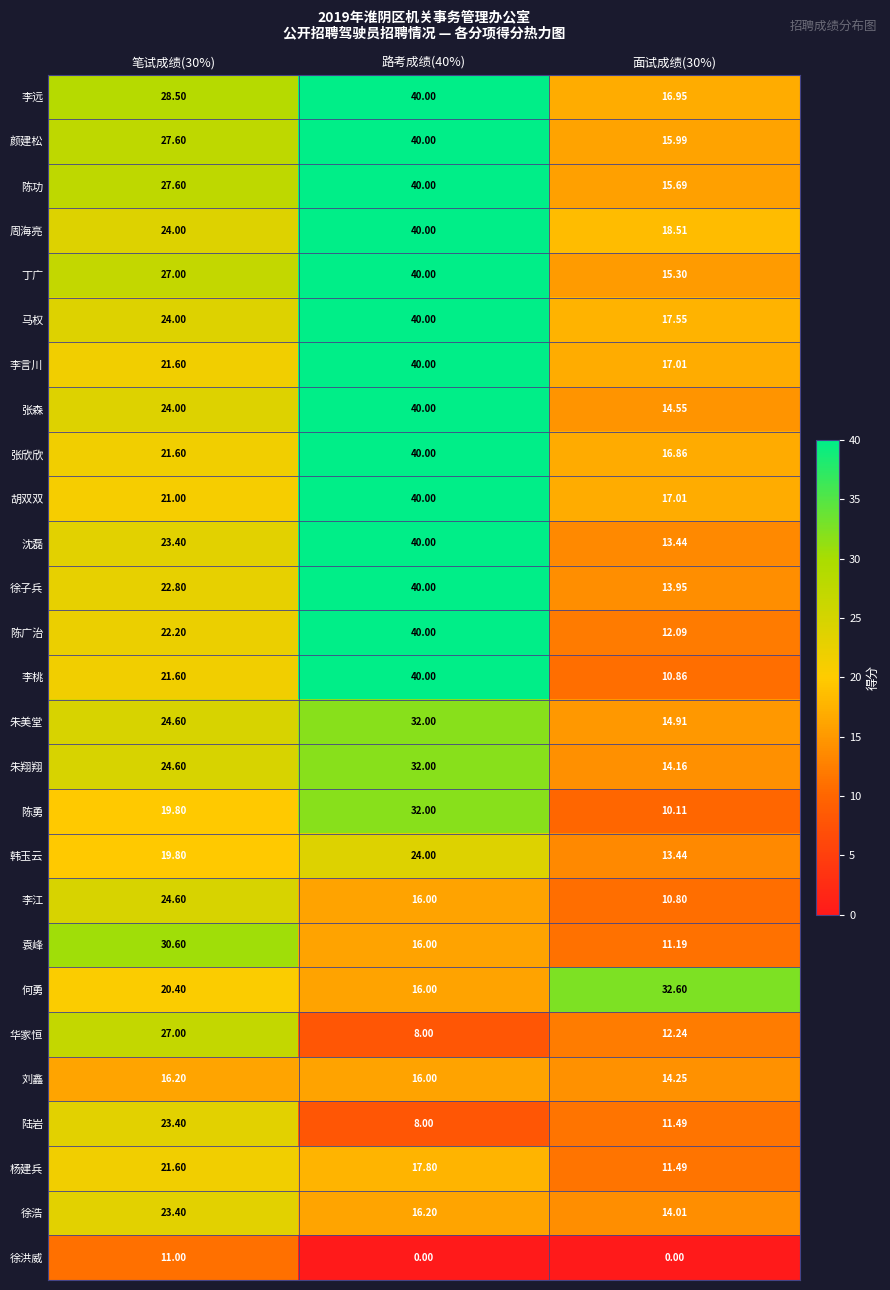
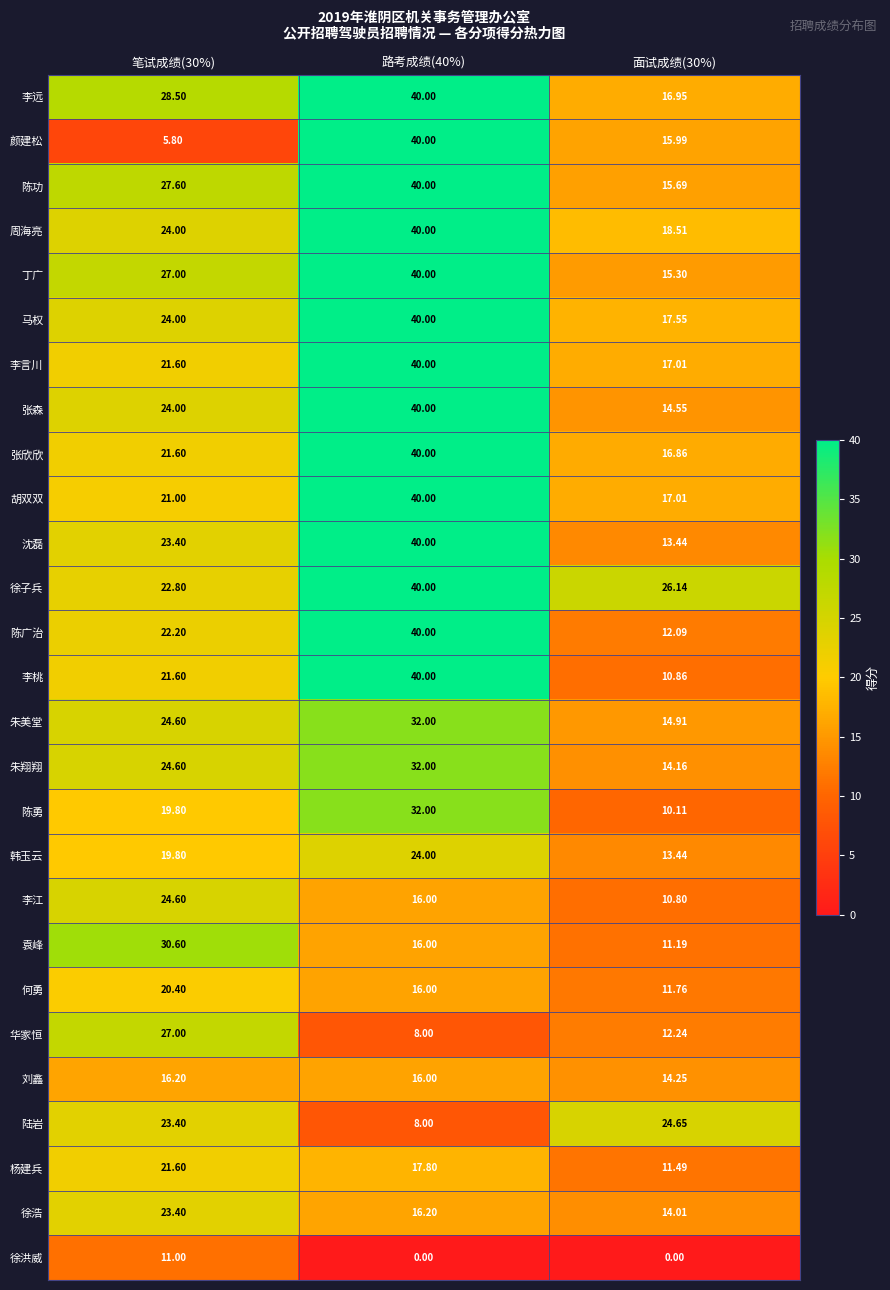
  {
    "李远": {
      "笔试成绩(30%)": 28.50,
      "路考成绩(40%)": 40.00,
      "面试成绩(30%)": 16.95
    },
    "颜建松": {
-     "笔试成绩(30%)": 27.60,
+     "笔试成绩(30%)": 5.80,
      "路考成绩(40%)": 40.00,
      "面试成绩(30%)": 15.99
    },
    "陈功": {
      "笔试成绩(30%)": 27.60,
      "路考成绩(40%)": 40.00,
      "面试成绩(30%)": 15.69
    },
    "周海亮": {
      "笔试成绩(30%)": 24.00,
      "路考成绩(40%)": 40.00,
      "面试成绩(30%)": 18.51
    },
    "丁广": {
      "笔试成绩(30%)": 27.00,
      "路考成绩(40%)": 40.00,
      "面试成绩(30%)": 15.30
    },
    "马权": {
      "笔试成绩(30%)": 24.00,
      "路考成绩(40%)": 40.00,
      "面试成绩(30%)": 17.55
    },
    "李言川": {
      "笔试成绩(30%)": 21.60,
      "路考成绩(40%)": 40.00,
      "面试成绩(30%)": 17.01
    },
    "张森": {
      "笔试成绩(30%)": 24.00,
      "路考成绩(40%)": 40.00,
      "面试成绩(30%)": 14.55
    },
    "张欣欣": {
      "笔试成绩(30%)": 21.60,
      "路考成绩(40%)": 40.00,
      "面试成绩(30%)": 16.86
    },
    "胡双双": {
      "笔试成绩(30%)": 21.00,
      "路考成绩(40%)": 40.00,
      "面试成绩(30%)": 17.01
    },
    "沈磊": {
      "笔试成绩(30%)": 23.40,
      "路考成绩(40%)": 40.00,
      "面试成绩(30%)": 13.44
    },
    "徐子兵": {
      "笔试成绩(30%)": 22.80,
      "路考成绩(40%)": 40.00,
-     "面试成绩(30%)": 13.95
+     "面试成绩(30%)": 26.14
    },
    "陈广治": {
      "笔试成绩(30%)": 22.20,
      "路考成绩(40%)": 40.00,
      "面试成绩(30%)": 12.09
    },
    "李桃": {
      "笔试成绩(30%)": 21.60,
      "路考成绩(40%)": 40.00,
      "面试成绩(30%)": 10.86
    },
    "朱美堂": {
      "笔试成绩(30%)": 24.60,
      "路考成绩(40%)": 32.00,
      "面试成绩(30%)": 14.91
    },
    "朱翔翔": {
      "笔试成绩(30%)": 24.60,
      "路考成绩(40%)": 32.00,
      "面试成绩(30%)": 14.16
    },
    "陈勇": {
      "笔试成绩(30%)": 19.80,
      "路考成绩(40%)": 32.00,
      "面试成绩(30%)": 10.11
    },
    "韩玉云": {
      "笔试成绩(30%)": 19.80,
      "路考成绩(40%)": 24.00,
      "面试成绩(30%)": 13.44
    },
    "李江": {
      "笔试成绩(30%)": 24.60,
      "路考成绩(40%)": 16.00,
      "面试成绩(30%)": 10.80
    },
    "袁峰": {
      "笔试成绩(30%)": 30.60,
      "路考成绩(40%)": 16.00,
      "面试成绩(30%)": 11.19
    },
    "何勇": {
      "笔试成绩(30%)": 20.40,
      "路考成绩(40%)": 16.00,
-     "面试成绩(30%)": 32.60
+     "面试成绩(30%)": 11.76
    },
    "华家恒": {
      "笔试成绩(30%)": 27.00,
      "路考成绩(40%)": 8.00,
      "面试成绩(30%)": 12.24
    },
    "刘鑫": {
      "笔试成绩(30%)": 16.20,
      "路考成绩(40%)": 16.00,
      "面试成绩(30%)": 14.25
    },
    "陆岩": {
      "笔试成绩(30%)": 23.40,
      "路考成绩(40%)": 8.00,
-     "面试成绩(30%)": 11.49
+     "面试成绩(30%)": 24.65
    },
    "杨建兵": {
      "笔试成绩(30%)": 21.60,
      "路考成绩(40%)": 17.80,
      "面试成绩(30%)": 11.49
    },
    "徐浩": {
      "笔试成绩(30%)": 23.40,
      "路考成绩(40%)": 16.20,
      "面试成绩(30%)": 14.01
    },
    "徐洪威": {
      "笔试成绩(30%)": 11.00,
      "路考成绩(40%)": 0.00,
      "面试成绩(30%)": 0.00
    }
  }
